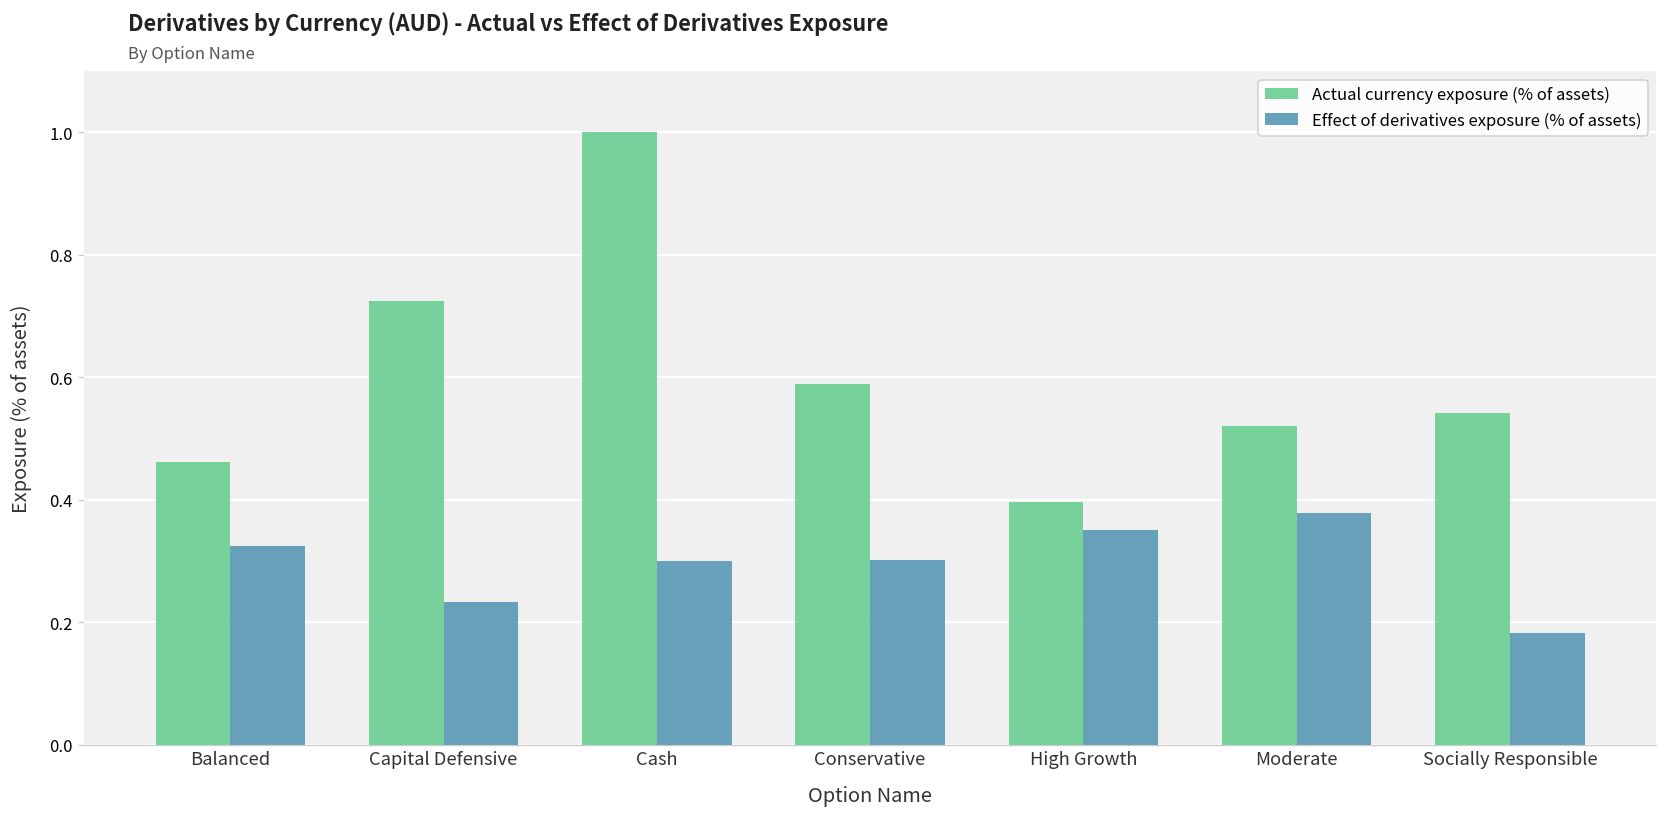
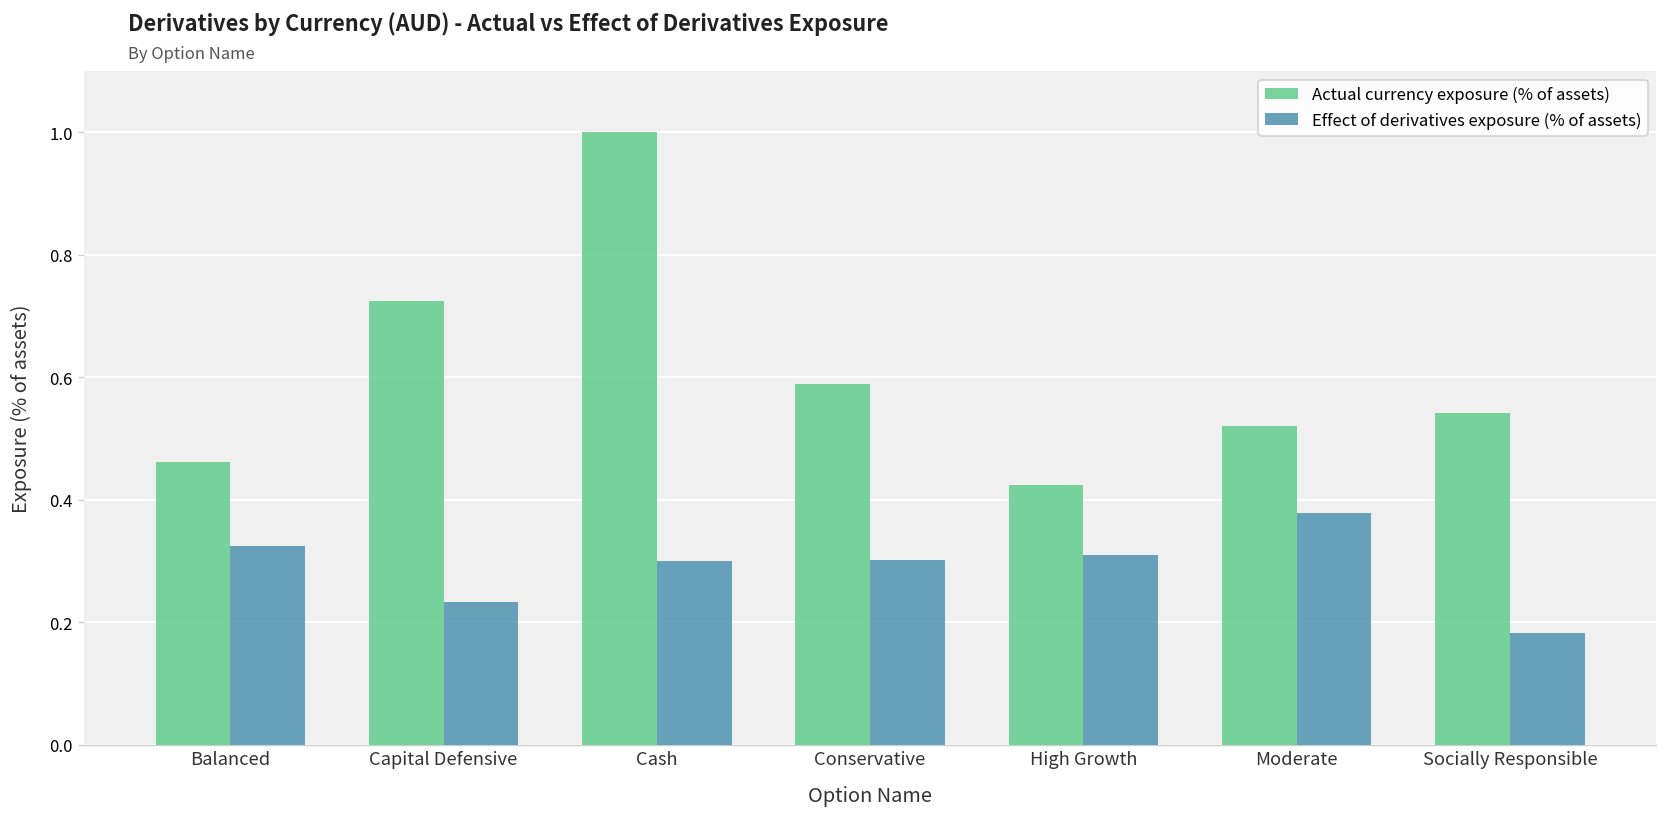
  {
    "Actual currency exposure (% of assets)": {
      "Balanced": 0.46,
      "Capital Defensive": 0.72,
      "Cash": 1.00,
      "Conservative": 0.59,
-     "High Growth": 0.40,
+     "High Growth": 0.42,
      "Moderate": 0.52,
      "Socially Responsible": 0.54
    },
    "Effect of derivatives exposure (% of assets)": {
      "Balanced": 0.32,
      "Capital Defensive": 0.23,
      "Cash": 0.30,
      "Conservative": 0.30,
-     "High Growth": 0.35,
+     "High Growth": 0.31,
      "Moderate": 0.38,
      "Socially Responsible": 0.18
    }
  }
